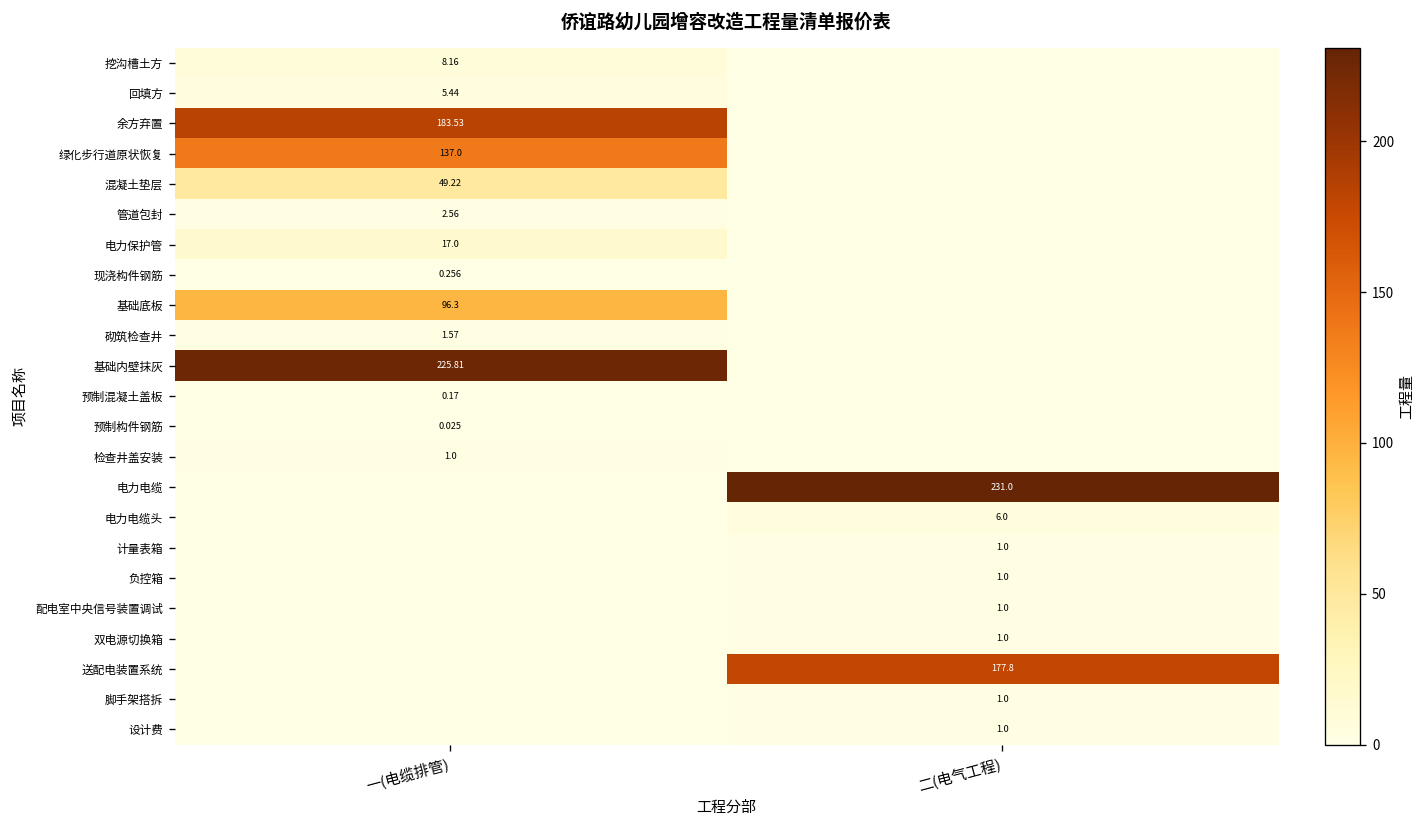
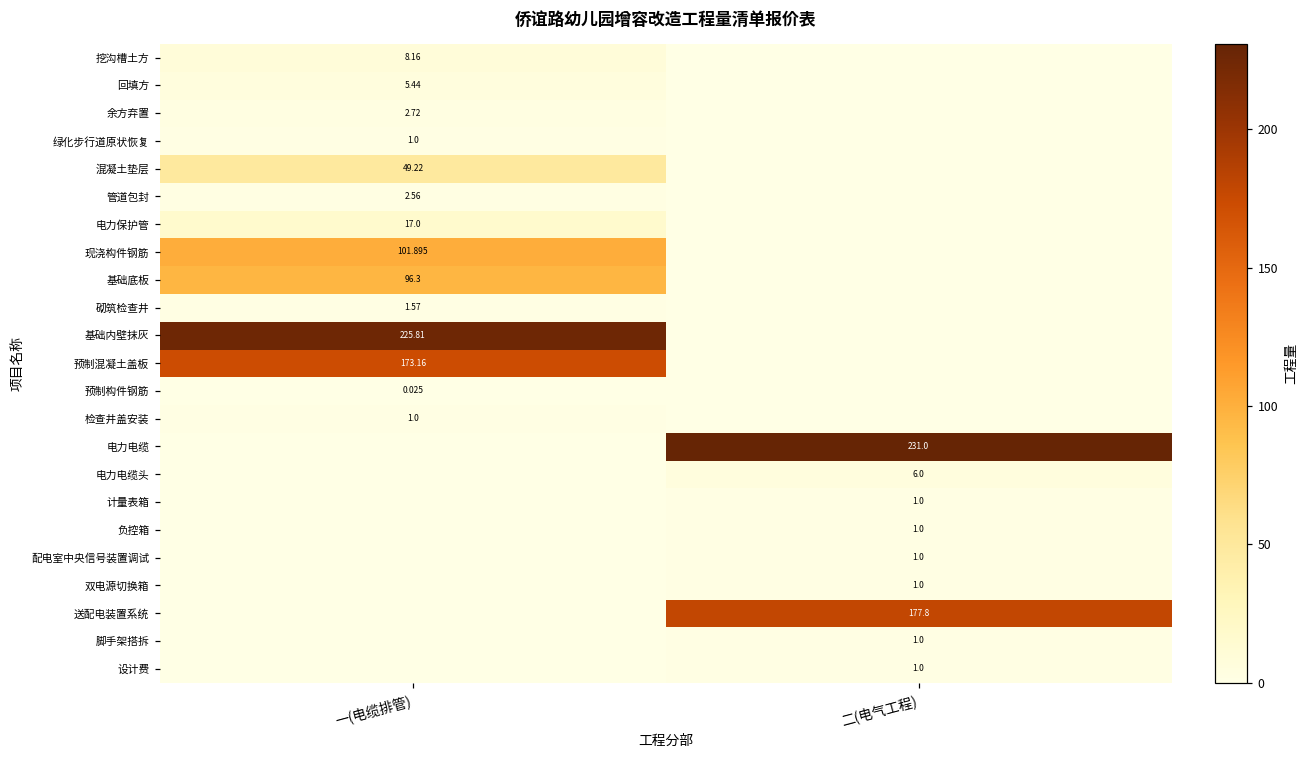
  {
    "挖沟槽土方": {
      "一(电缆排管)": 8.16
    },
    "回填方": {
      "一(电缆排管)": 5.44
    },
    "余方弃置": {
-     "一(电缆排管)": 183.53
+     "一(电缆排管)": 2.72
    },
    "绿化步行道原状恢复": {
-     "一(电缆排管)": 137.0
+     "一(电缆排管)": 1.0
    },
    "混凝土垫层": {
      "一(电缆排管)": 49.22
    },
    "管道包封": {
      "一(电缆排管)": 2.56
    },
    "电力保护管": {
      "一(电缆排管)": 17.0
    },
    "现浇构件钢筋": {
-     "一(电缆排管)": 0.256
+     "一(电缆排管)": 101.895
    },
    "基础底板": {
      "一(电缆排管)": 96.3
    },
    "砌筑检查井": {
      "一(电缆排管)": 1.57
    },
    "基础内壁抹灰": {
      "一(电缆排管)": 225.81
    },
    "预制混凝土盖板": {
-     "一(电缆排管)": 0.17
+     "一(电缆排管)": 173.16
    },
    "预制构件钢筋": {
      "一(电缆排管)": 0.025
    },
    "检查井盖安装": {
      "一(电缆排管)": 1.0
    },
    "电力电缆": {
      "二(电气工程)": 231.0
    },
    "电力电缆头": {
      "二(电气工程)": 6.0
    },
    "计量表箱": {
      "二(电气工程)": 1.0
    },
    "负控箱": {
      "二(电气工程)": 1.0
    },
    "配电室中央信号装置调试": {
      "二(电气工程)": 1.0
    },
    "双电源切换箱": {
      "二(电气工程)": 1.0
    },
    "送配电装置系统": {
      "二(电气工程)": 177.8
    },
    "脚手架搭拆": {
      "二(电气工程)": 1.0
    },
    "设计费": {
      "二(电气工程)": 1.0
    }
  }
